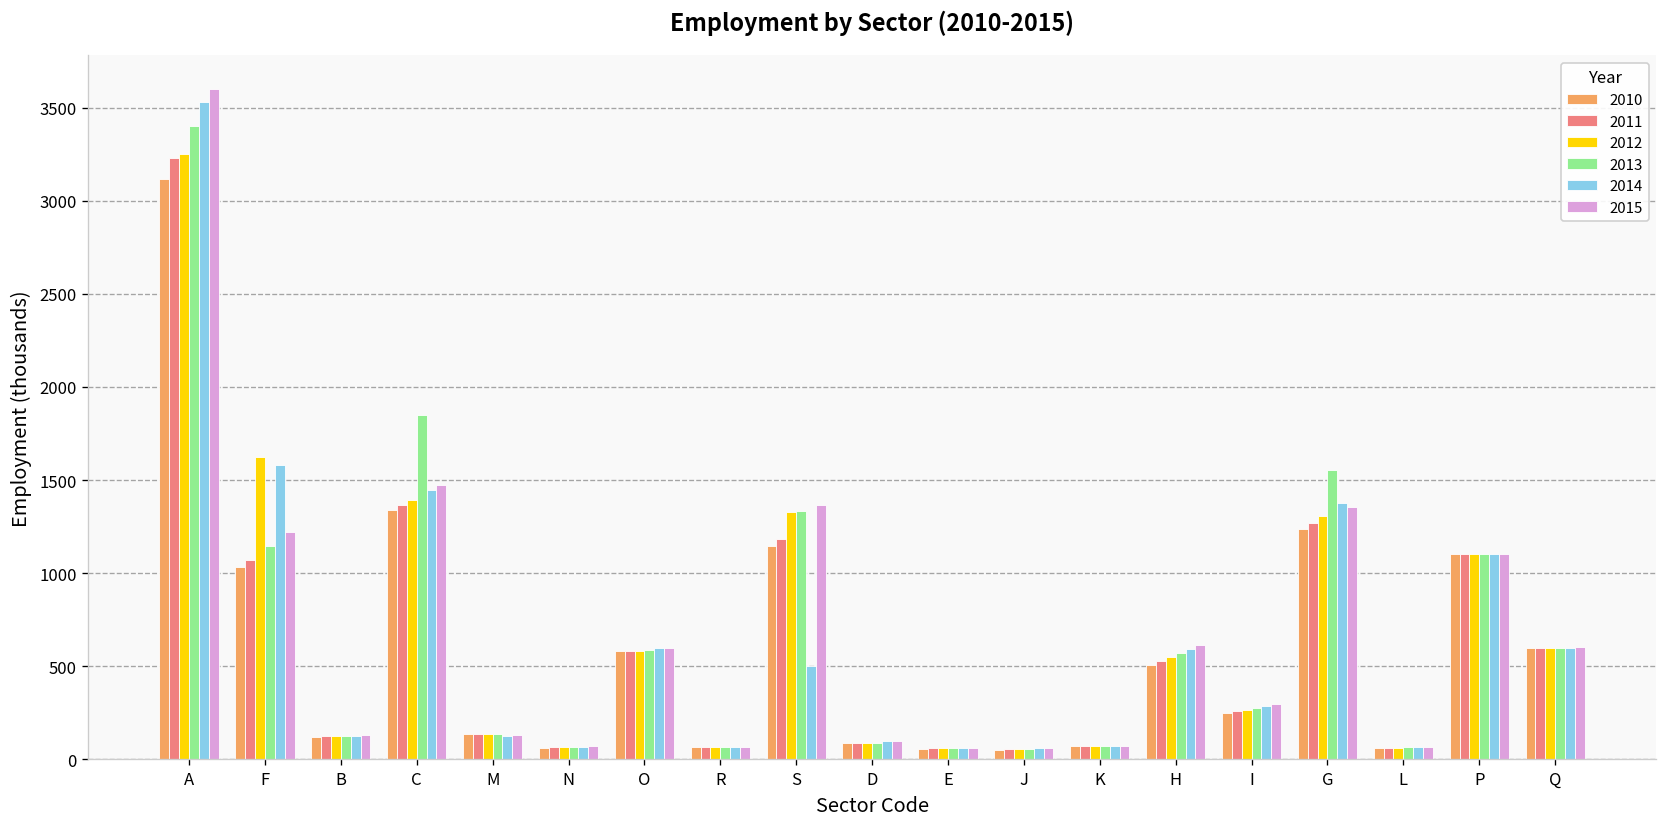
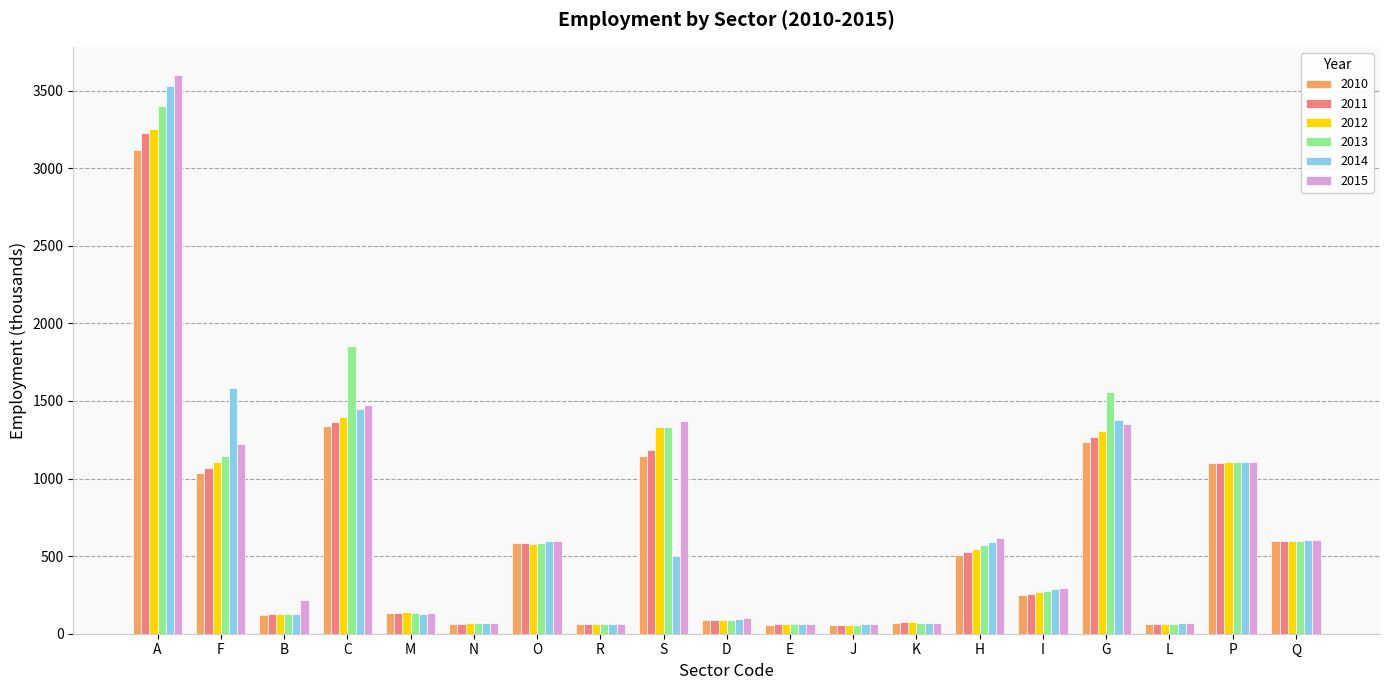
  {
    "2012": {
      "A": 3250,
-     "F": 1620,
+     "F": 1110,
      "B": 130,
      "C": 1390,
      "M": 140,
      "N": 70,
      "O": 580,
      "R": 60,
      "S": 1330,
      "D": 90,
      "E": 60,
      "J": 60,
      "K": 70,
      "H": 550,
      "I": 270,
      "G": 1310,
      "L": 60,
      "P": 1100,
      "Q": 600
    },
    "2013": {
      "A": 3400,
      "F": 1140,
      "B": 130,
      "C": 1850,
      "M": 140,
      "N": 70,
      "O": 590,
      "R": 60,
      "S": 1330,
      "D": 90,
      "E": 60,
      "J": 60,
      "K": 70,
      "H": 570,
      "I": 280,
      "G": 1560,
      "L": 70,
      "P": 1100,
      "Q": 600
    },
    "2014": {
      "A": 3530,
      "F": 1580,
      "B": 130,
      "C": 1450,
      "M": 130,
      "N": 70,
      "O": 600,
      "R": 60,
      "S": 500,
      "D": 100,
      "E": 60,
      "J": 60,
      "K": 70,
      "H": 590,
      "I": 290,
      "G": 1380,
      "L": 70,
      "P": 1100,
      "Q": 600
    },
    "2015": {
      "A": 3600,
      "F": 1220,
-     "B": 130,
+     "B": 220,
      "C": 1480,
      "M": 130,
      "N": 70,
      "O": 600,
      "R": 70,
      "S": 1370,
      "D": 100,
      "E": 60,
      "J": 60,
      "K": 70,
      "H": 610,
      "I": 300,
      "G": 1350,
      "L": 70,
      "P": 1110,
      "Q": 600
    }
  }
